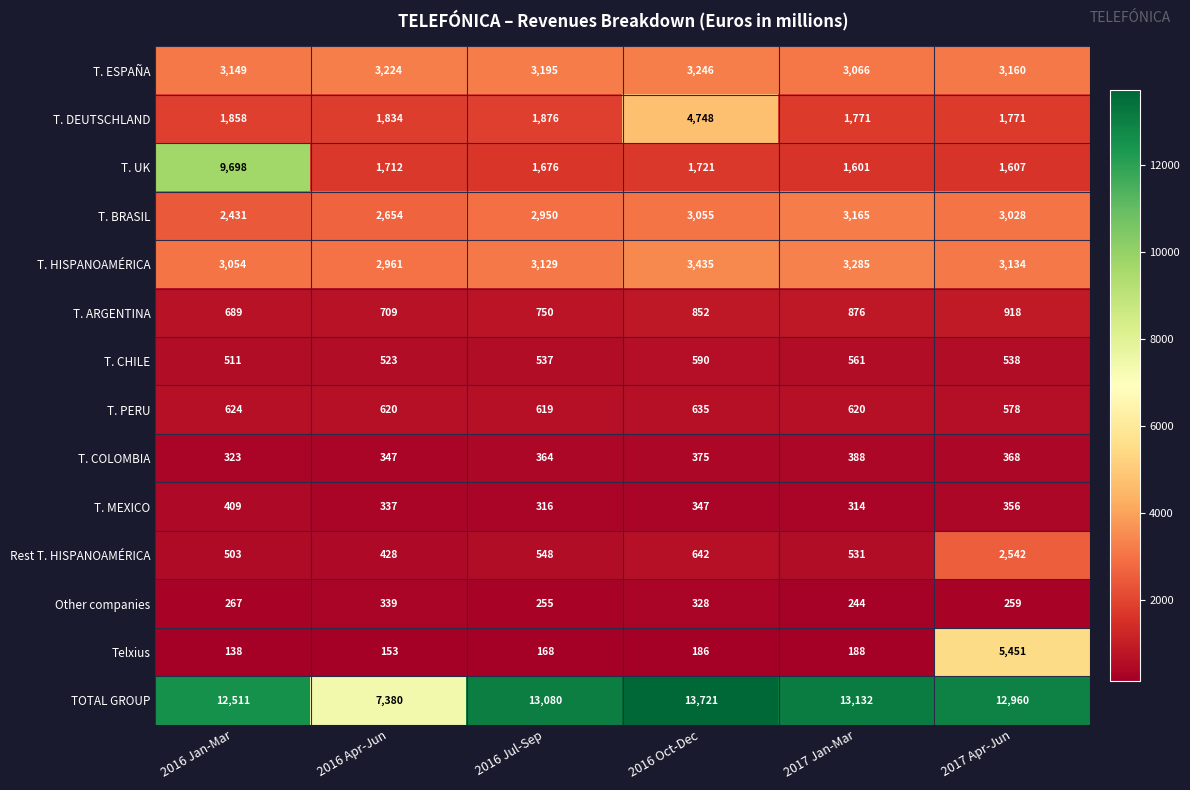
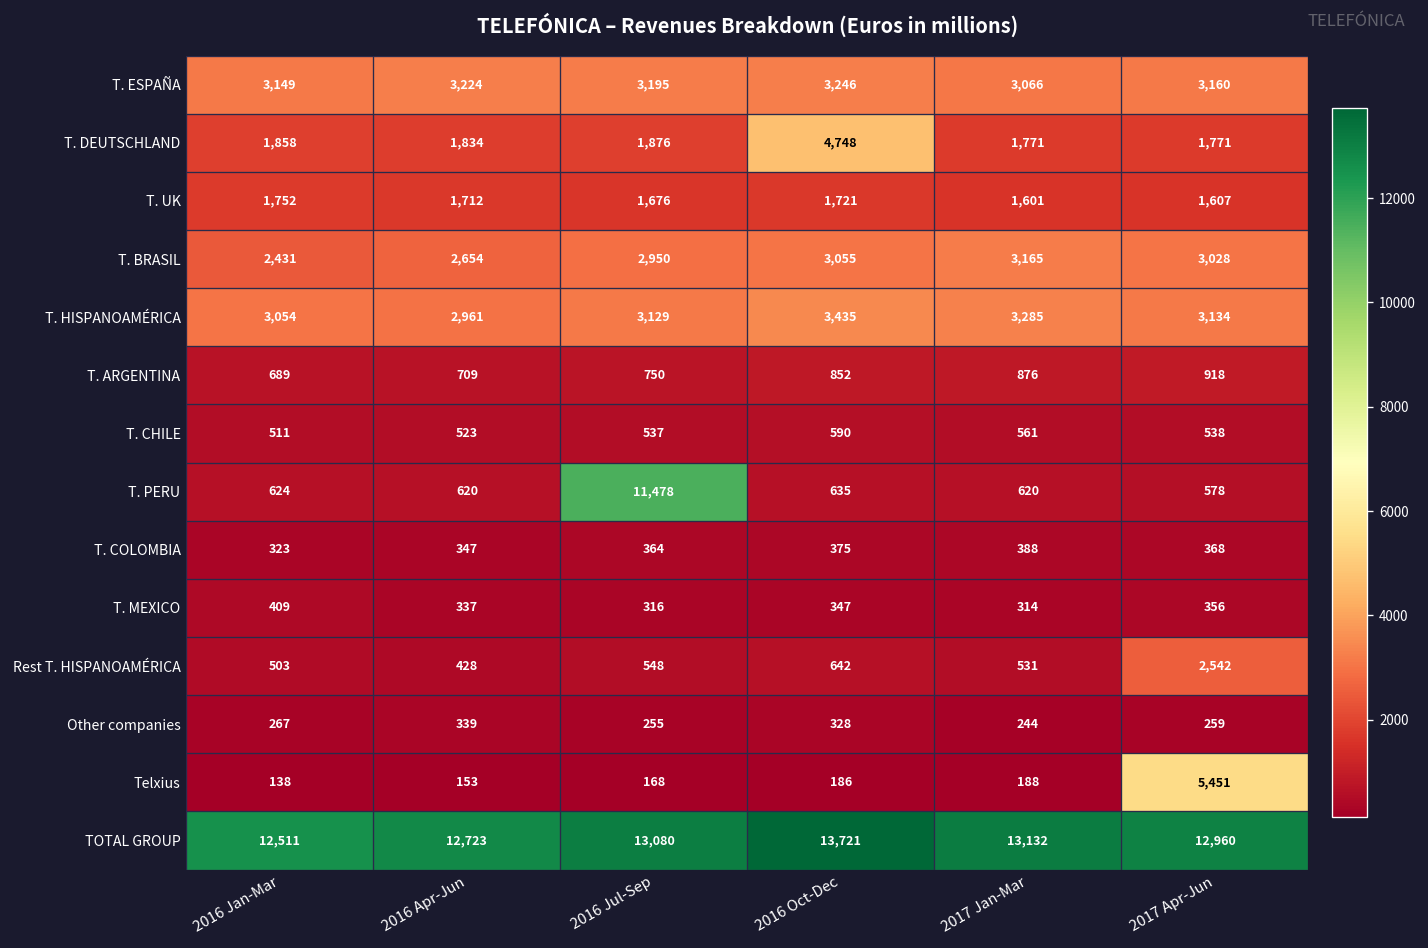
  {
    "T. ESPAÑA": {
      "2016 Jan-Mar": "3,149",
      "2016 Apr-Jun": "3,224",
      "2016 Jul-Sep": "3,195",
      "2016 Oct-Dec": "3,246",
      "2017 Jan-Mar": "3,066",
      "2017 Apr-Jun": "3,160"
    },
    "T. DEUTSCHLAND": {
      "2016 Jan-Mar": "1,858",
      "2016 Apr-Jun": "1,834",
      "2016 Jul-Sep": "1,876",
      "2016 Oct-Dec": "4,748",
      "2017 Jan-Mar": "1,771",
      "2017 Apr-Jun": "1,771"
    },
    "T. UK": {
-     "2016 Jan-Mar": "9,698",
+     "2016 Jan-Mar": "1,752",
      "2016 Apr-Jun": "1,712",
      "2016 Jul-Sep": "1,676",
      "2016 Oct-Dec": "1,721",
      "2017 Jan-Mar": "1,601",
      "2017 Apr-Jun": "1,607"
    },
    "T. BRASIL": {
      "2016 Jan-Mar": "2,431",
      "2016 Apr-Jun": "2,654",
      "2016 Jul-Sep": "2,950",
      "2016 Oct-Dec": "3,055",
      "2017 Jan-Mar": "3,165",
      "2017 Apr-Jun": "3,028"
    },
    "T. HISPANOAMÉRICA": {
      "2016 Jan-Mar": "3,054",
      "2016 Apr-Jun": "2,961",
      "2016 Jul-Sep": "3,129",
      "2016 Oct-Dec": "3,435",
      "2017 Jan-Mar": "3,285",
      "2017 Apr-Jun": "3,134"
    },
    "T. ARGENTINA": {
      "2016 Jan-Mar": "689",
      "2016 Apr-Jun": "709",
      "2016 Jul-Sep": "750",
      "2016 Oct-Dec": "852",
      "2017 Jan-Mar": "876",
      "2017 Apr-Jun": "918"
    },
    "T. CHILE": {
      "2016 Jan-Mar": "511",
      "2016 Apr-Jun": "523",
      "2016 Jul-Sep": "537",
      "2016 Oct-Dec": "590",
      "2017 Jan-Mar": "561",
      "2017 Apr-Jun": "538"
    },
    "T. PERU": {
      "2016 Jan-Mar": "624",
      "2016 Apr-Jun": "620",
-     "2016 Jul-Sep": "619",
+     "2016 Jul-Sep": "11,478",
      "2016 Oct-Dec": "635",
      "2017 Jan-Mar": "620",
      "2017 Apr-Jun": "578"
    },
    "T. COLOMBIA": {
      "2016 Jan-Mar": "323",
      "2016 Apr-Jun": "347",
      "2016 Jul-Sep": "364",
      "2016 Oct-Dec": "375",
      "2017 Jan-Mar": "388",
      "2017 Apr-Jun": "368"
    },
    "T. MEXICO": {
      "2016 Jan-Mar": "409",
      "2016 Apr-Jun": "337",
      "2016 Jul-Sep": "316",
      "2016 Oct-Dec": "347",
      "2017 Jan-Mar": "314",
      "2017 Apr-Jun": "356"
    },
    "Rest T. HISPANOAMÉRICA": {
      "2016 Jan-Mar": "503",
      "2016 Apr-Jun": "428",
      "2016 Jul-Sep": "548",
      "2016 Oct-Dec": "642",
      "2017 Jan-Mar": "531",
      "2017 Apr-Jun": "2,542"
    },
    "Other companies": {
      "2016 Jan-Mar": "267",
      "2016 Apr-Jun": "339",
      "2016 Jul-Sep": "255",
      "2016 Oct-Dec": "328",
      "2017 Jan-Mar": "244",
      "2017 Apr-Jun": "259"
    },
    "Telxius": {
      "2016 Jan-Mar": "138",
      "2016 Apr-Jun": "153",
      "2016 Jul-Sep": "168",
      "2016 Oct-Dec": "186",
      "2017 Jan-Mar": "188",
      "2017 Apr-Jun": "5,451"
    },
    "TOTAL GROUP": {
      "2016 Jan-Mar": "12,511",
-     "2016 Apr-Jun": "7,380",
+     "2016 Apr-Jun": "12,723",
      "2016 Jul-Sep": "13,080",
      "2016 Oct-Dec": "13,721",
      "2017 Jan-Mar": "13,132",
      "2017 Apr-Jun": "12,960"
    }
  }
